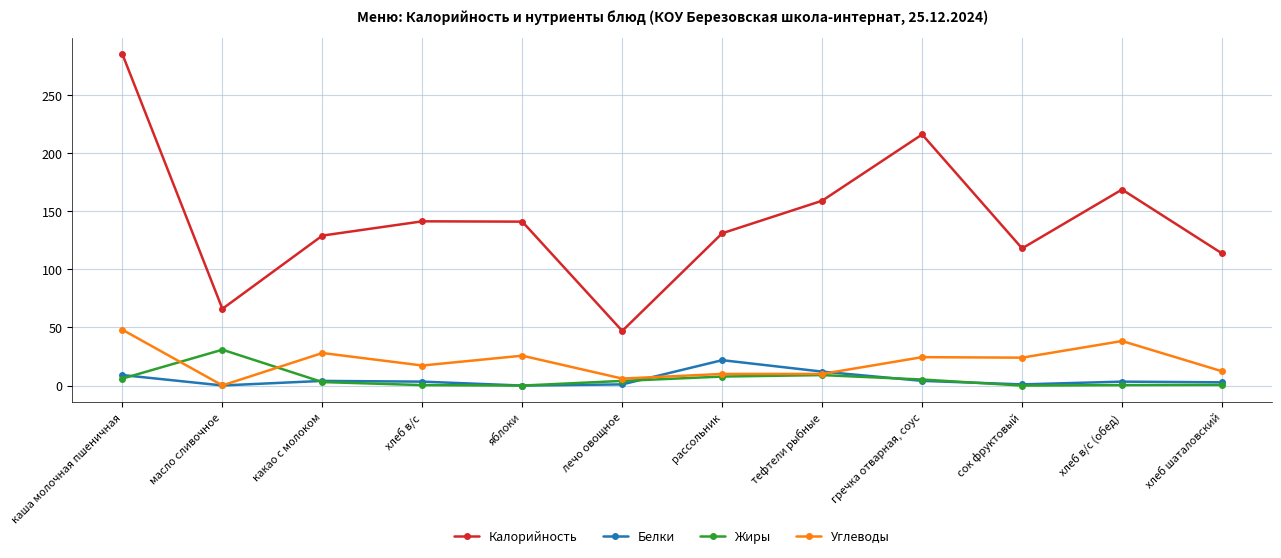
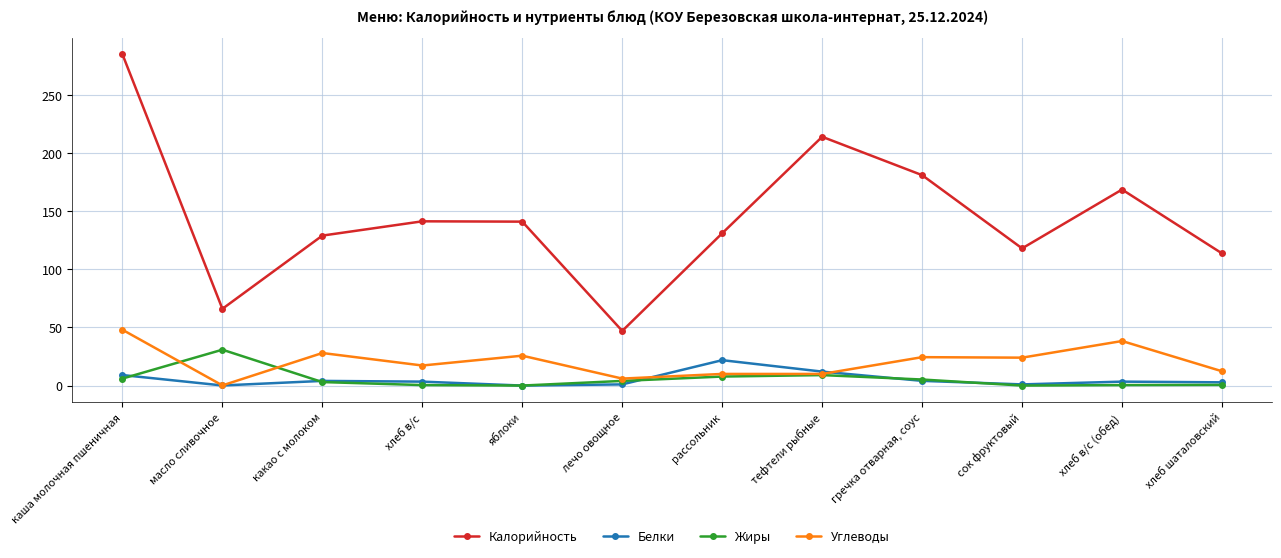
  {
    "Калорийность": {
      "каша молочная пшеничная": 285,
      "масло сливочное": 66,
      "какао с молоком": 129,
      "хлеб в/с": 141,
      "яблоки": 141,
      "лечо овощное": 47,
      "рассольник": 131,
-     "тефтели рыбные": 159,
-     "гречка отварная, соус": 216,
+     "тефтели рыбные": 214,
+     "гречка отварная, соус": 181,
      "сок фруктовый": 118,
      "хлеб в/с (обед)": 169,
      "хлеб шаталовский": 114
    },
    "Белки": {
      "каша молочная пшеничная": 9,
      "хлеб в/с": 3,
      "лечо овощное": 1,
      "рассольник": 22,
      "хлеб в/с (обед)": 3,
      "хлеб шаталовский": 3
    },
    "Жиры": {
      "каша молочная пшеничная": 6,
      "масло сливочное": 31,
      "хлеб в/с": 0,
      "рассольник": 8,
      "хлеб в/с (обед)": 0,
      "хлеб шаталовский": 1
    },
    "Углеводы": {
      "каша молочная пшеничная": 48,
      "какао с молоком": 28,
      "хлеб в/с": 17,
      "яблоки": 26,
      "рассольник": 10,
      "гречка отварная, соус": 24,
      "сок фруктовый": 24,
      "хлеб в/с (обед)": 38,
      "хлеб шаталовский": 12
    }
  }
